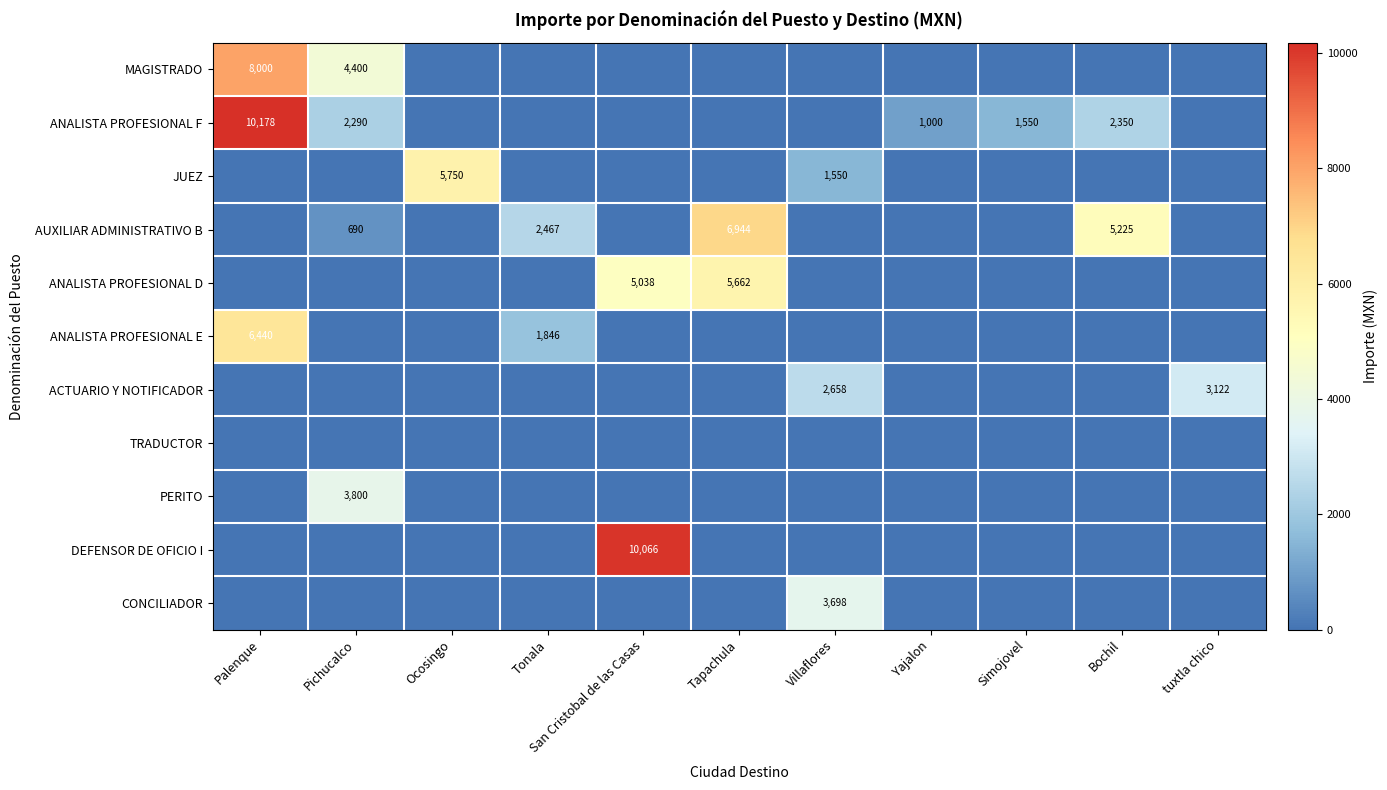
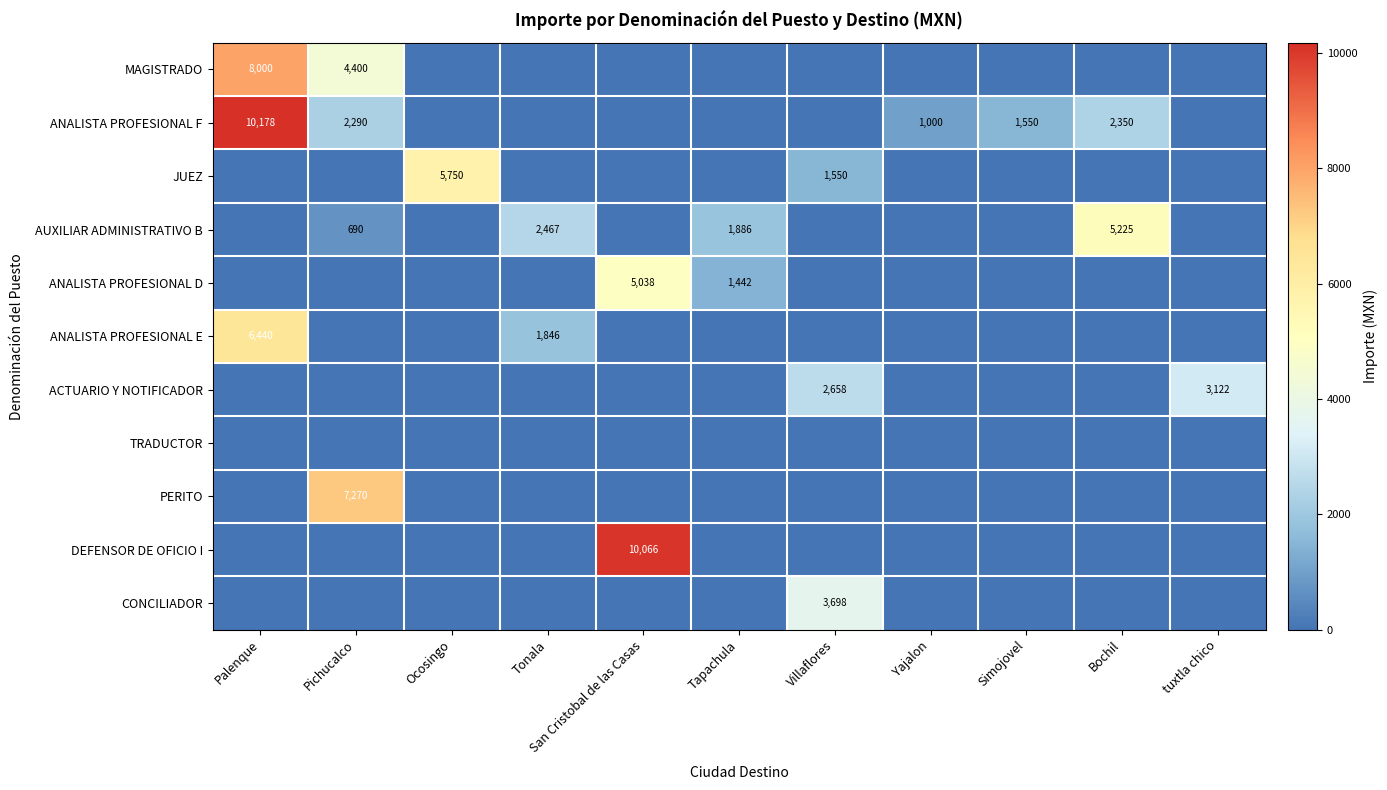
  {
    "MAGISTRADO": {
      "Palenque": "8,000",
      "Pichucalco": "4,400"
    },
    "ANALISTA PROFESIONAL F": {
      "Palenque": "10,178",
      "Pichucalco": "2,290",
      "Yajalon": "1,000",
      "Simojovel": "1,550",
      "Bochil": "2,350"
    },
    "JUEZ": {
      "Ocosingo": "5,750",
      "Villaflores": "1,550"
    },
    "AUXILIAR ADMINISTRATIVO B": {
      "Pichucalco": "690",
      "Tonala": "2,467",
-     "Tapachula": "6,944",
+     "Tapachula": "1,886",
      "Bochil": "5,225"
    },
    "ANALISTA PROFESIONAL D": {
      "San Cristobal de las Casas": "5,038",
-     "Tapachula": "5,662"
+     "Tapachula": "1,442"
    },
    "ANALISTA PROFESIONAL E": {
      "Palenque": "6,440",
      "Tonala": "1,846"
    },
    "ACTUARIO Y NOTIFICADOR": {
      "Villaflores": "2,658",
      "tuxtla chico": "3,122"
    },
    "PERITO": {
-     "Pichucalco": "3,800"
+     "Pichucalco": "7,270"
    },
    "DEFENSOR DE OFICIO I": {
      "San Cristobal de las Casas": "10,066"
    },
    "CONCILIADOR": {
      "Villaflores": "3,698"
    }
  }
